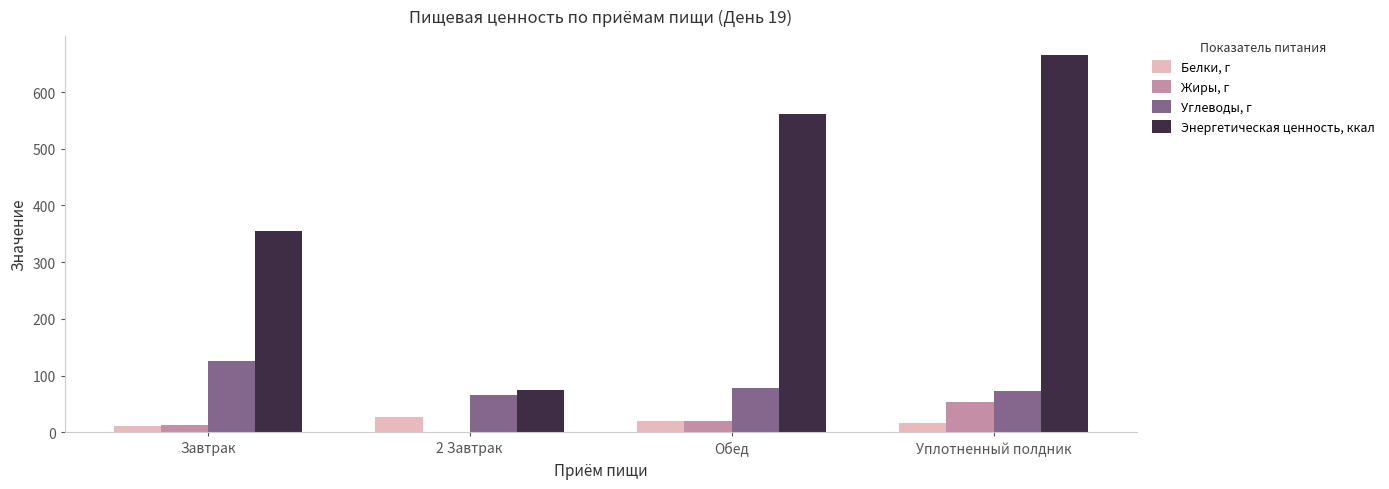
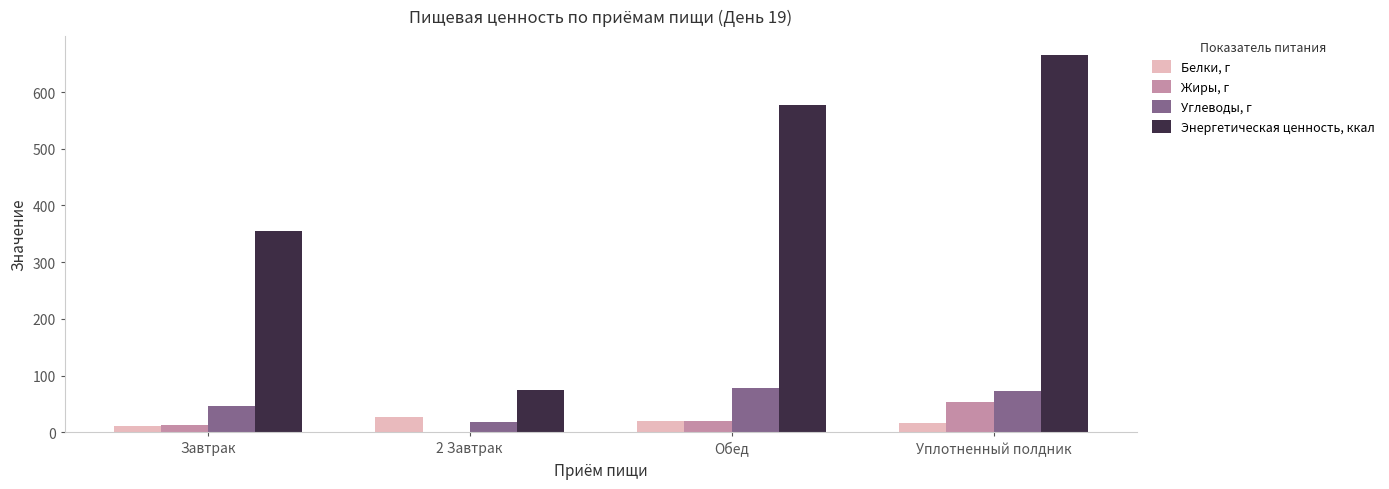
  {
    "Белки, г": {
      "Завтрак": 10,
      "2 Завтрак": 30,
      "Обед": 20,
      "Уплотненный полдник": 20
    },
    "Жиры, г": {
      "Завтрак": 10,
      "Обед": 20,
      "Уплотненный полдник": 50
    },
    "Углеводы, г": {
-     "Завтрак": 130,
-     "2 Завтрак": 70,
+     "Завтрак": 50,
+     "2 Завтрак": 20,
      "Обед": 80,
      "Уплотненный полдник": 70
    },
    "Энергетическая ценность, ккал": {
      "Завтрак": 360,
      "2 Завтрак": 80,
-     "Обед": 560,
+     "Обед": 580,
      "Уплотненный полдник": 670
    }
  }
